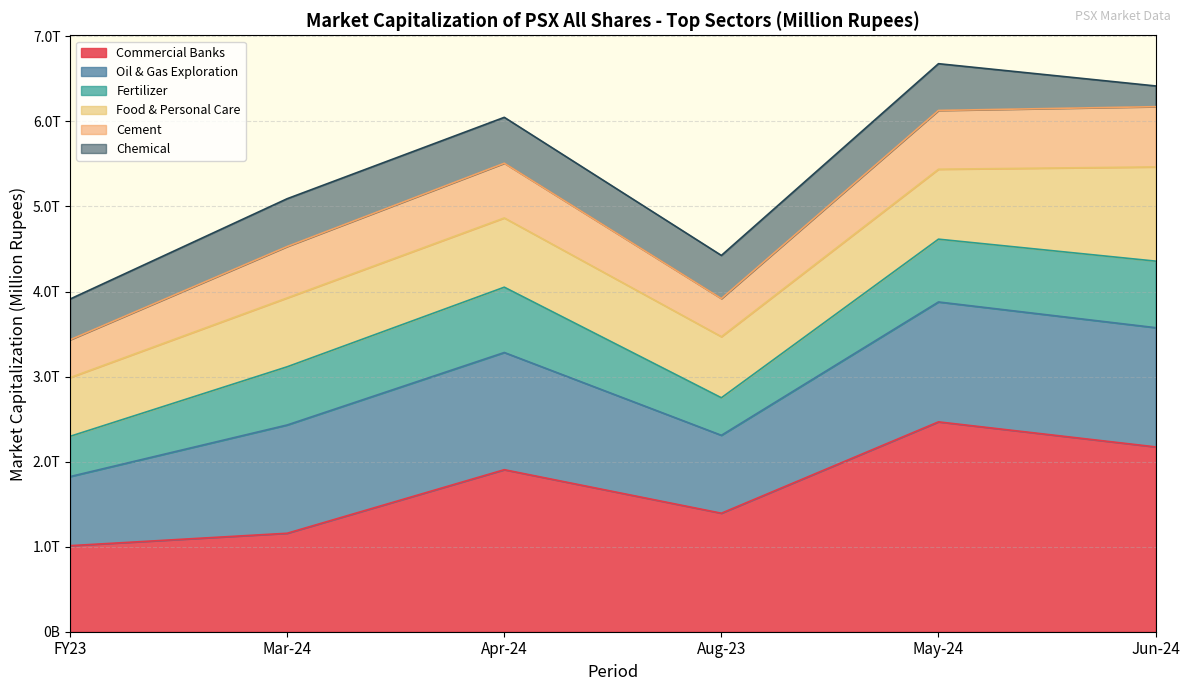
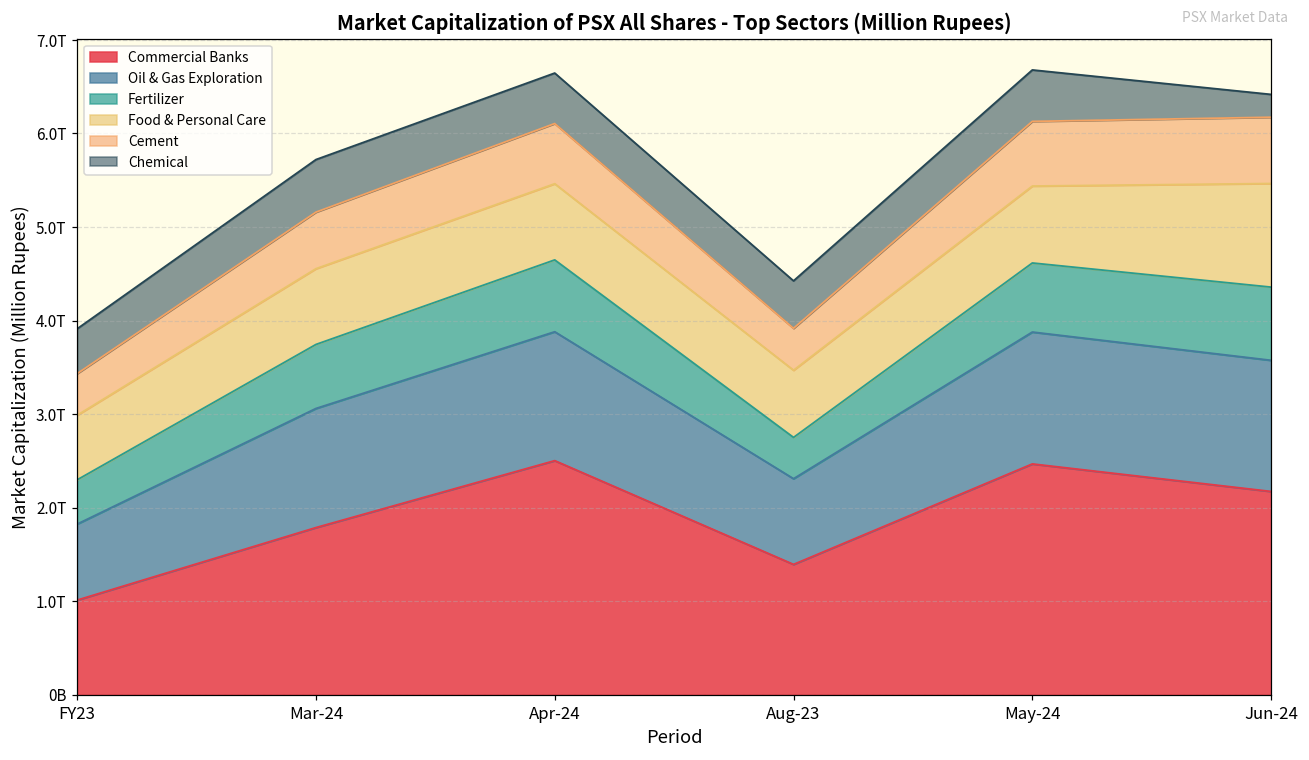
  {
    "Commercial Banks": {
      "FY23": "1.0T",
-     "Mar-24": "1.2T",
-     "Apr-24": "1.9T",
+     "Mar-24": "1.8T",
+     "Apr-24": "2.5T",
      "Aug-23": "1.4T",
      "May-24": "2.5T",
      "Jun-24": "2.2T"
    }
  }
